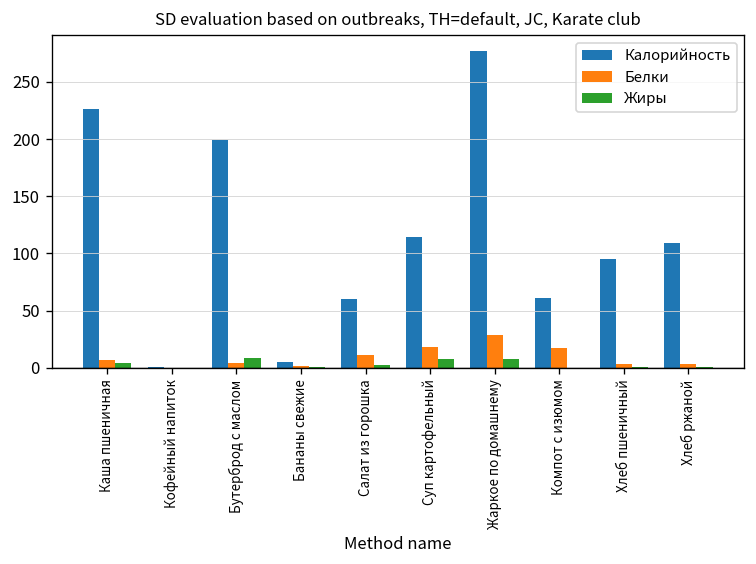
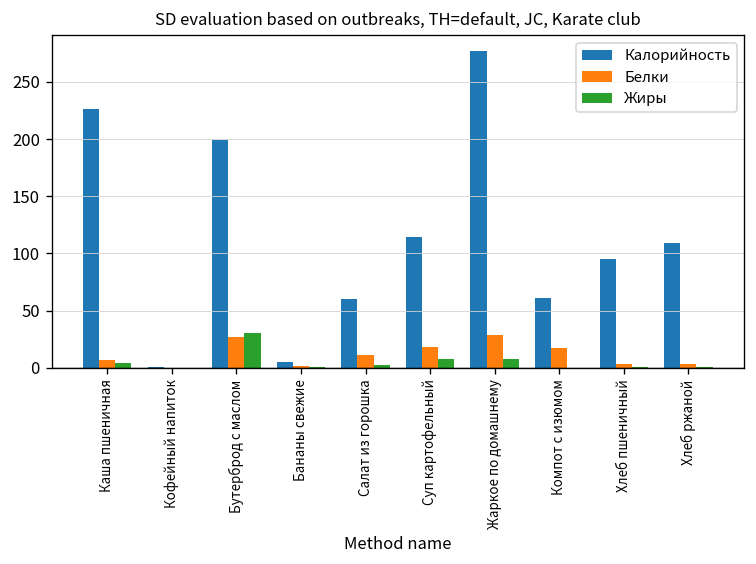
  {
    "Калорийность": {
      "Каша пшеничная": 230,
      "Бутерброд с маслом": 200,
      "Бананы свежие": 10,
      "Салат из горошка": 60,
      "Суп картофельный": 110,
      "Жаркое по домашнему": 280,
      "Компот с изюмом": 60,
      "Хлеб пшеничный": 100,
      "Хлеб ржаной": 110
    },
    "Белки": {
      "Каша пшеничная": 10,
-     "Бутерброд с маслом": 0,
+     "Бутерброд с маслом": 30,
      "Салат из горошка": 10,
      "Суп картофельный": 20,
      "Жаркое по домашнему": 30,
      "Компот с изюмом": 20,
      "Хлеб пшеничный": 0,
      "Хлеб ржаной": 0
    },
    "Жиры": {
      "Каша пшеничная": 0,
      "Кофейный напиток": 0,
-     "Бутерброд с маслом": 10,
+     "Бутерброд с маслом": 30,
      "Салат из горошка": 0,
      "Суп картофельный": 10,
      "Жаркое по домашнему": 10
    }
  }
